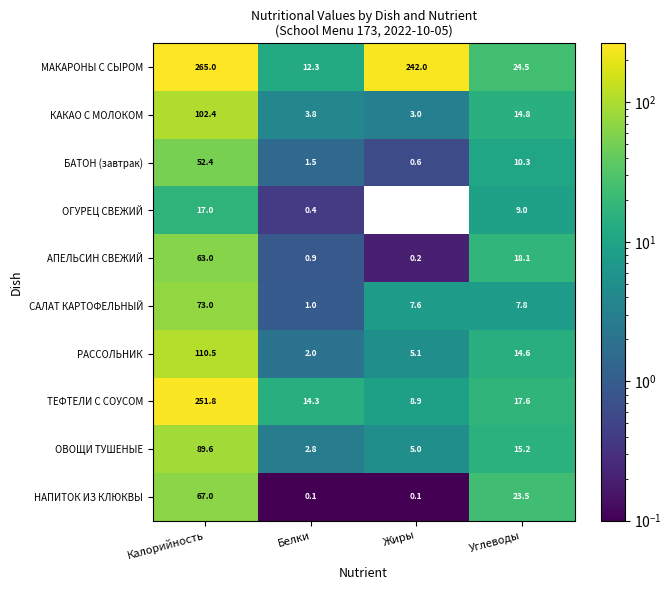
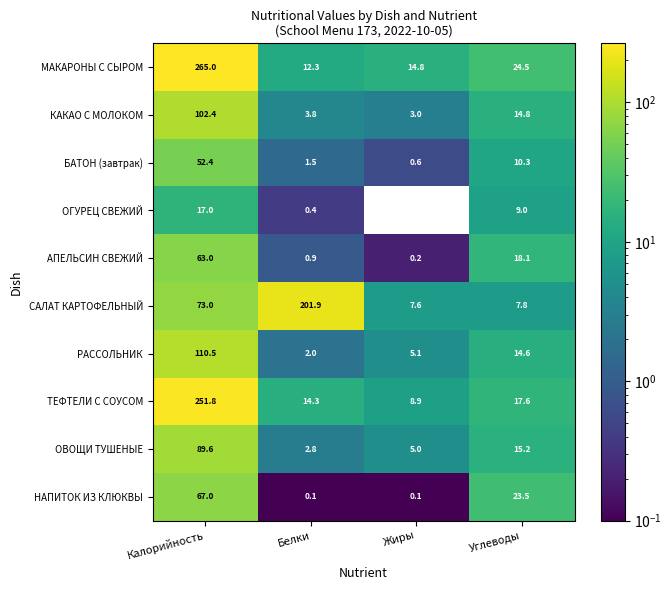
  {
    "МАКАРОНЫ С СЫРОМ": {
      "Калорийность": 265.0,
      "Белки": 12.3,
-     "Жиры": 242.0,
+     "Жиры": 14.8,
      "Углеводы": 24.5
    },
    "КАКАО С МОЛОКОМ": {
      "Калорийность": 102.4,
      "Белки": 3.8,
      "Жиры": 3.0,
      "Углеводы": 14.8
    },
    "БАТОН (завтрак)": {
      "Калорийность": 52.4,
      "Белки": 1.5,
      "Жиры": 0.6,
      "Углеводы": 10.3
    },
    "ОГУРЕЦ СВЕЖИЙ": {
      "Калорийность": 17.0,
      "Белки": 0.4,
      "Углеводы": 9.0
    },
    "АПЕЛЬСИН СВЕЖИЙ": {
      "Калорийность": 63.0,
      "Белки": 0.9,
      "Жиры": 0.2,
      "Углеводы": 18.1
    },
    "САЛАТ КАРТОФЕЛЬНЫЙ": {
      "Калорийность": 73.0,
-     "Белки": 1.0,
+     "Белки": 201.9,
      "Жиры": 7.6,
      "Углеводы": 7.8
    },
    "РАССОЛЬНИК": {
      "Калорийность": 110.5,
      "Белки": 2.0,
      "Жиры": 5.1,
      "Углеводы": 14.6
    },
    "ТЕФТЕЛИ С СОУСОМ": {
      "Калорийность": 251.8,
      "Белки": 14.3,
      "Жиры": 8.9,
      "Углеводы": 17.6
    },
    "ОВОЩИ ТУШЕНЫЕ": {
      "Калорийность": 89.6,
      "Белки": 2.8,
      "Жиры": 5.0,
      "Углеводы": 15.2
    },
    "НАПИТОК ИЗ КЛЮКВЫ": {
      "Калорийность": 67.0,
      "Белки": 0.1,
      "Жиры": 0.1,
      "Углеводы": 23.5
    }
  }
